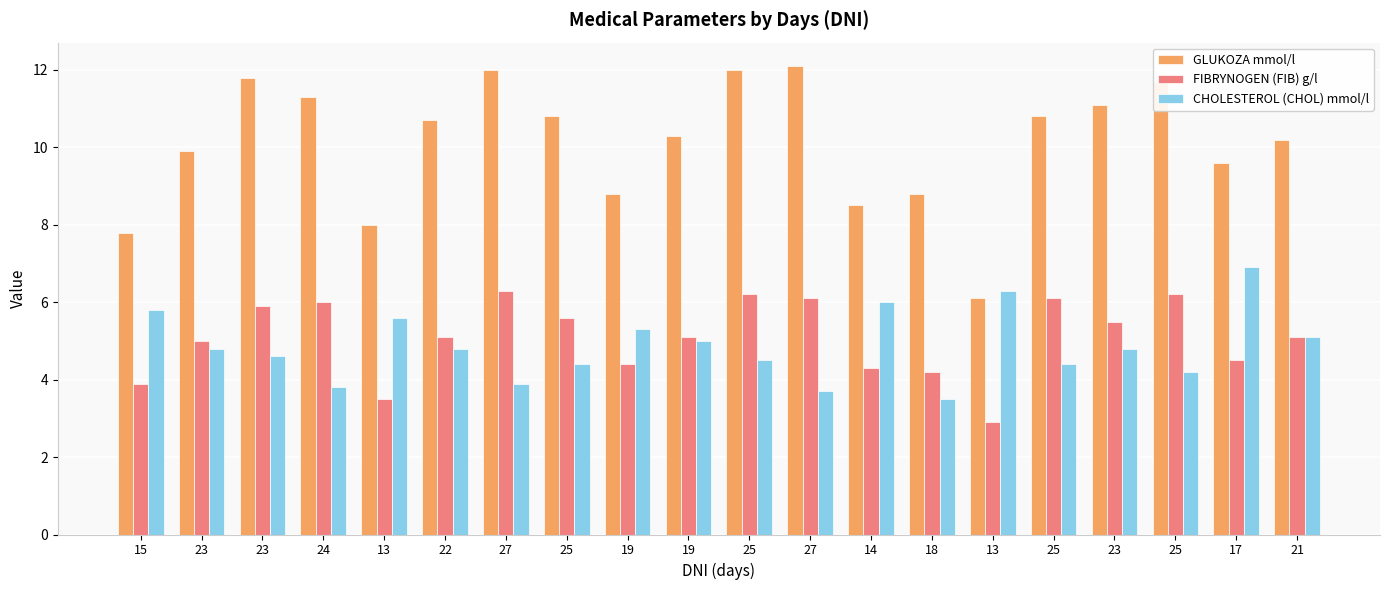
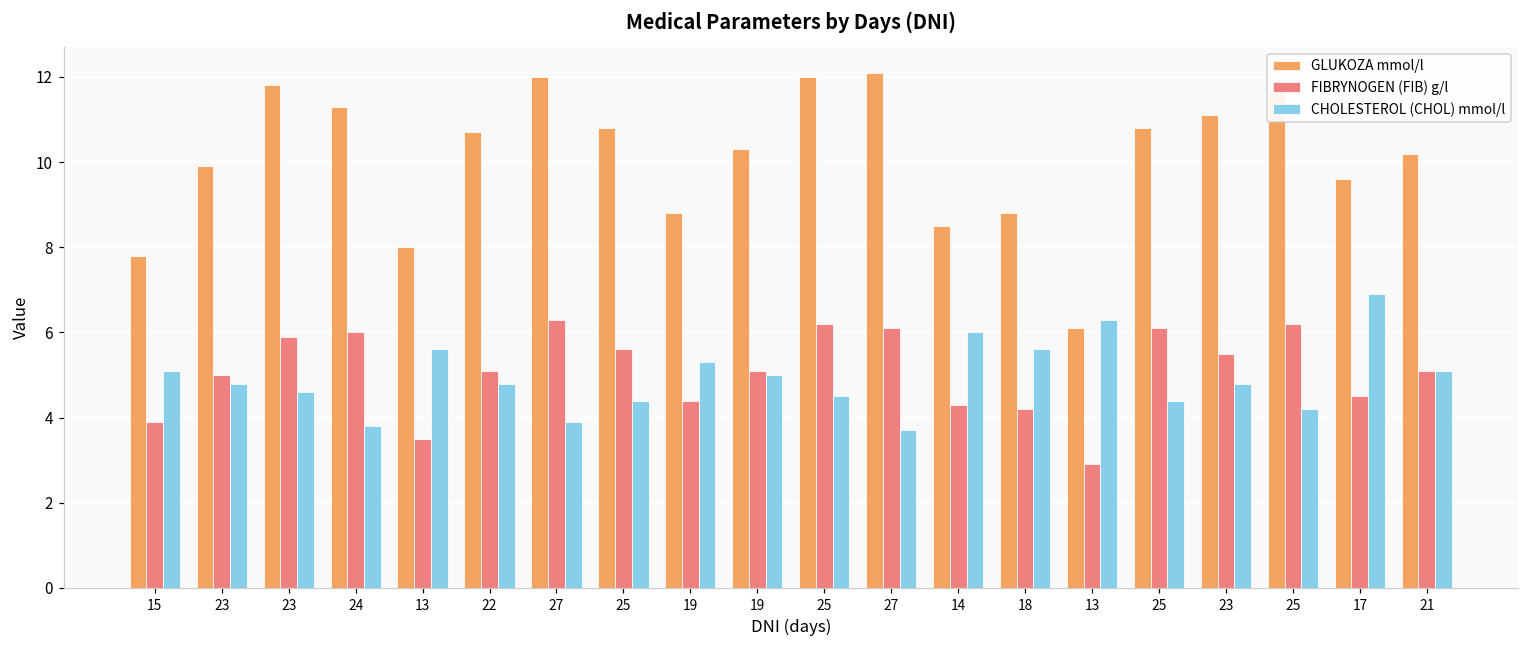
  {
    "CHOLESTEROL (CHOL) mmol/l": {
-     "15": 5.8,
+     "15": 5.1,
      "24": 3.8,
      "22": 4.8,
      "14": 6.0,
-     "18": 3.5,
+     "18": 5.6,
      "17": 6.9,
      "21": 5.1
    }
  }
